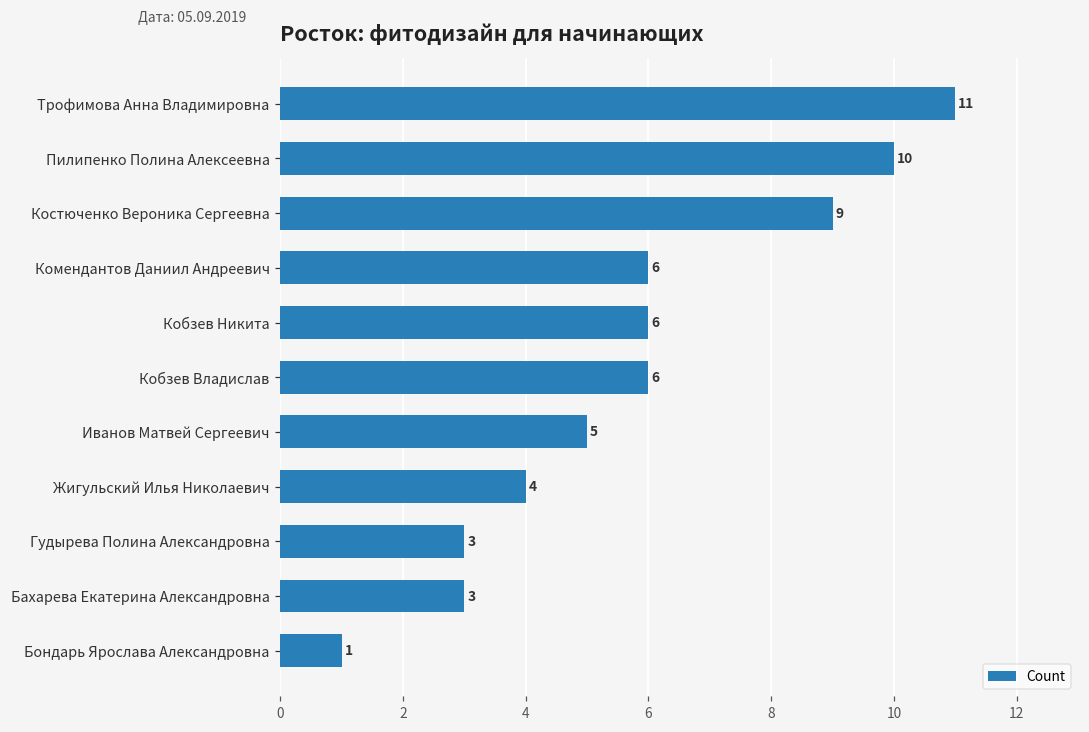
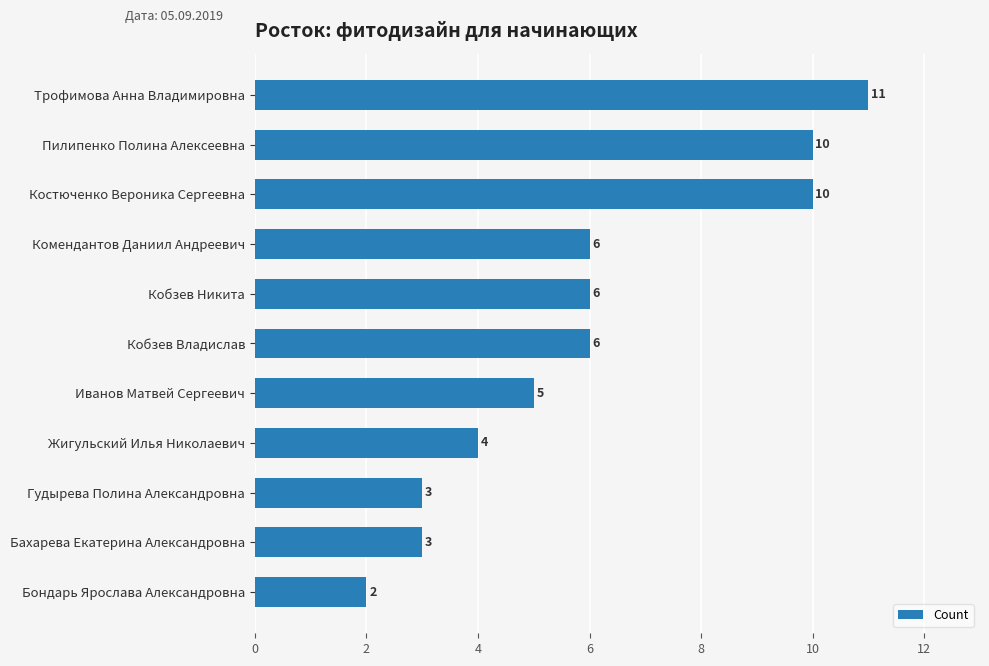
  {
    "Трофимова Анна Владимировна": 11,
    "Пилипенко Полина Алексеевна": 10,
-   "Костюченко Вероника Сергеевна": 9,
+   "Костюченко Вероника Сергеевна": 10,
    "Комендантов Даниил Андреевич": 6,
    "Кобзев Никита": 6,
    "Кобзев Владислав": 6,
    "Иванов Матвей Сергеевич": 5,
    "Жигульский Илья Николаевич": 4,
    "Гудырева Полина Александровна": 3,
    "Бахарева Екатерина Александровна": 3,
-   "Бондарь Ярослава Александровна": 1
+   "Бондарь Ярослава Александровна": 2
  }
